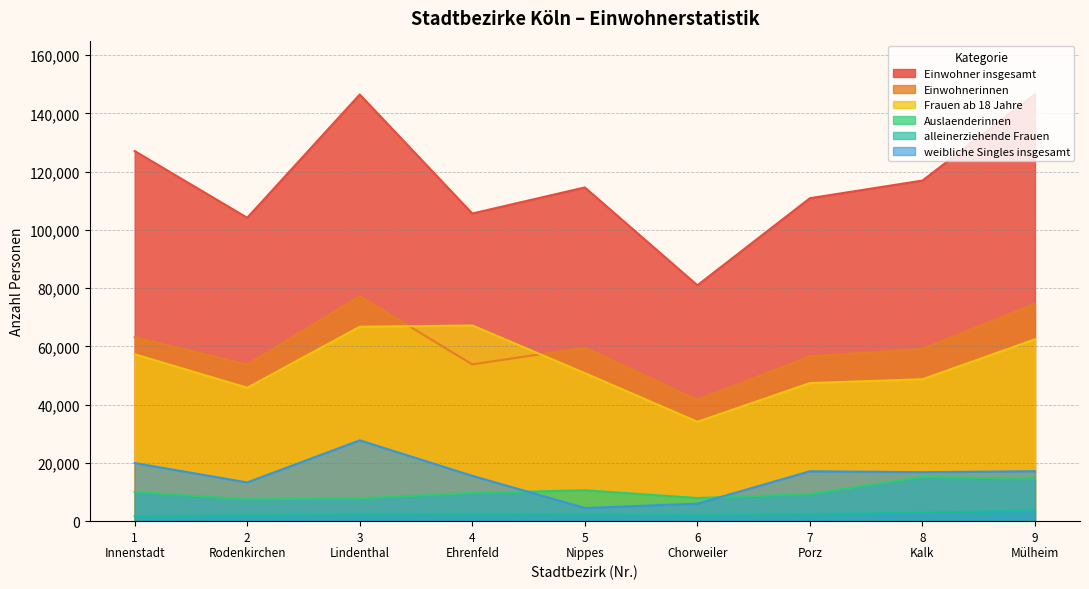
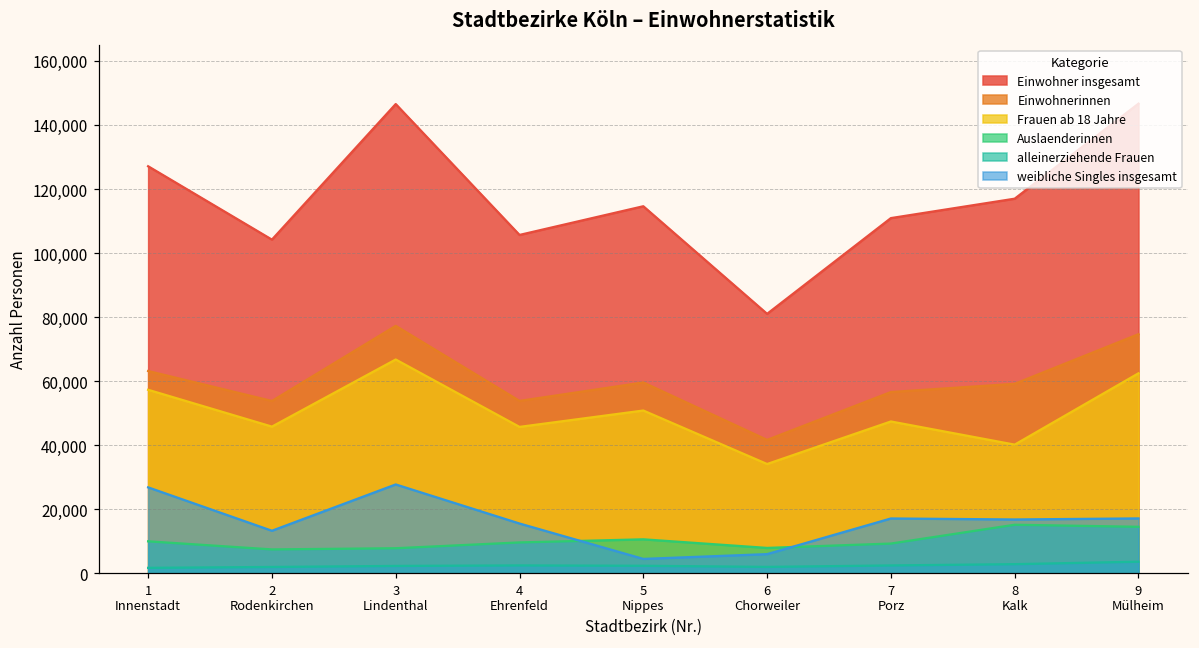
  {
    "Frauen ab 18 Jahre": {
      "1 Innenstadt": "57,000",
      "2 Rodenkirchen": "46,000",
      "3 Lindenthal": "67,000",
-     "4 Ehrenfeld": "67,000",
+     "4 Ehrenfeld": "46,000",
      "5 Nippes": "51,000",
      "6 Chorweiler": "34,000",
      "7 Porz": "47,000",
-     "8 Kalk": "49,000",
+     "8 Kalk": "40,000",
      "9 Mülheim": "62,000"
    },
    "weibliche Singles insgesamt": {
-     "1 Innenstadt": "20,000",
+     "1 Innenstadt": "27,000",
      "2 Rodenkirchen": "13,000",
      "3 Lindenthal": "28,000",
      "4 Ehrenfeld": "16,000",
      "5 Nippes": "5,000",
      "6 Chorweiler": "6,000",
      "7 Porz": "17,000",
      "8 Kalk": "17,000",
      "9 Mülheim": "17,000"
    }
  }
